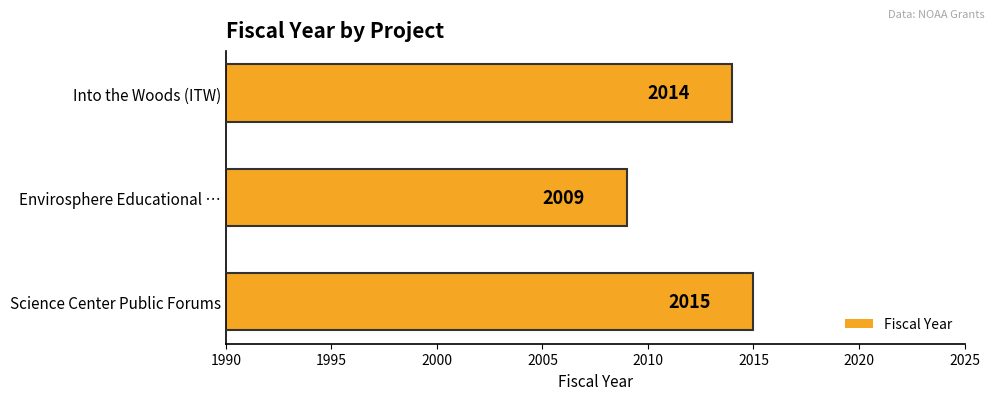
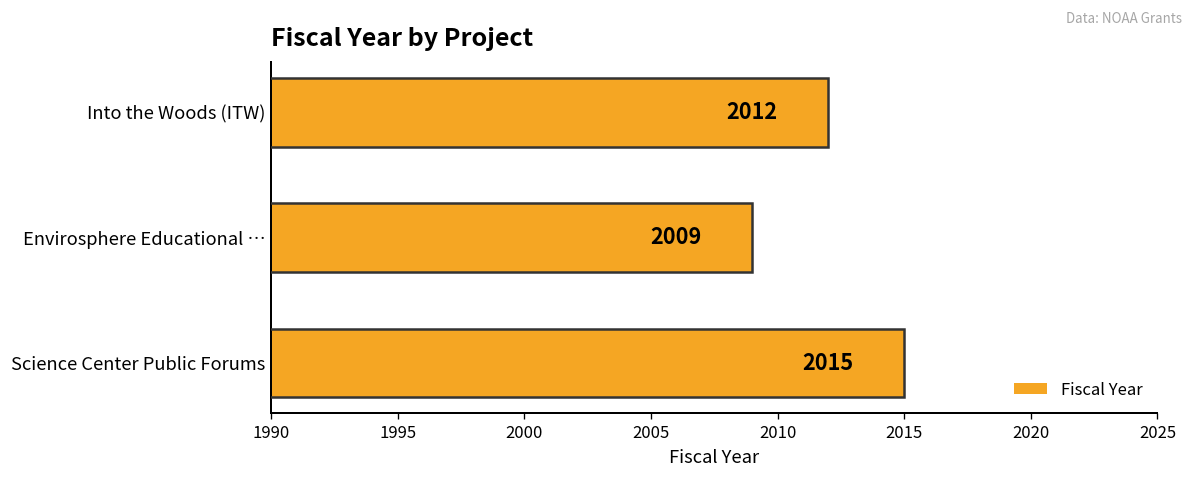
  {
-   "Into the Woods (ITW)": 2014,
+   "Into the Woods (ITW)": 2012,
    "Envirosphere Educational …": 2009,
    "Science Center Public Forums": 2015
  }
